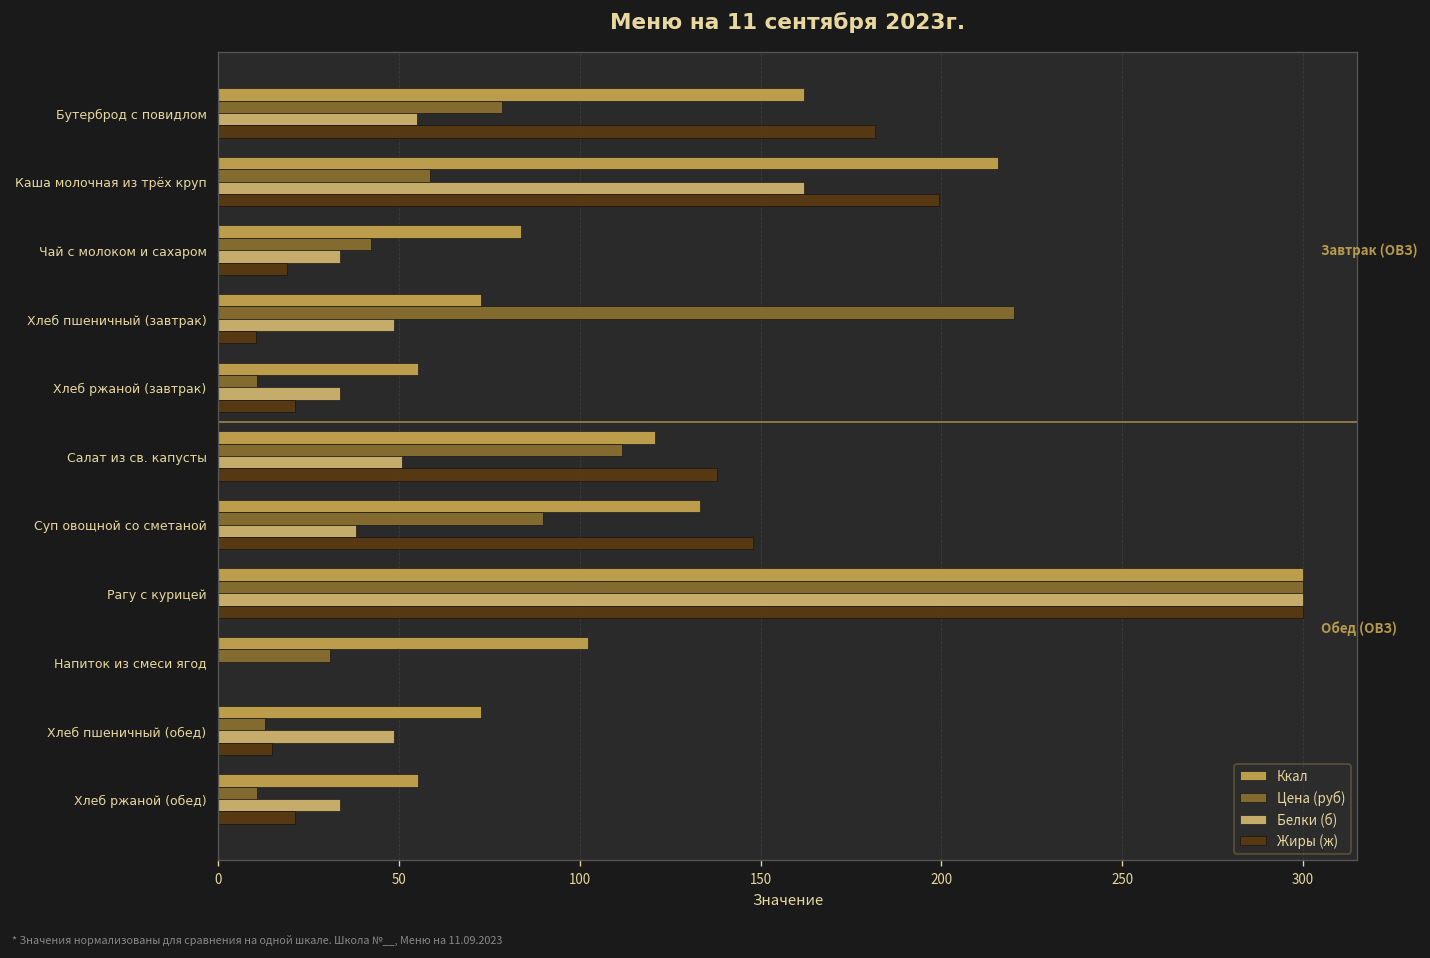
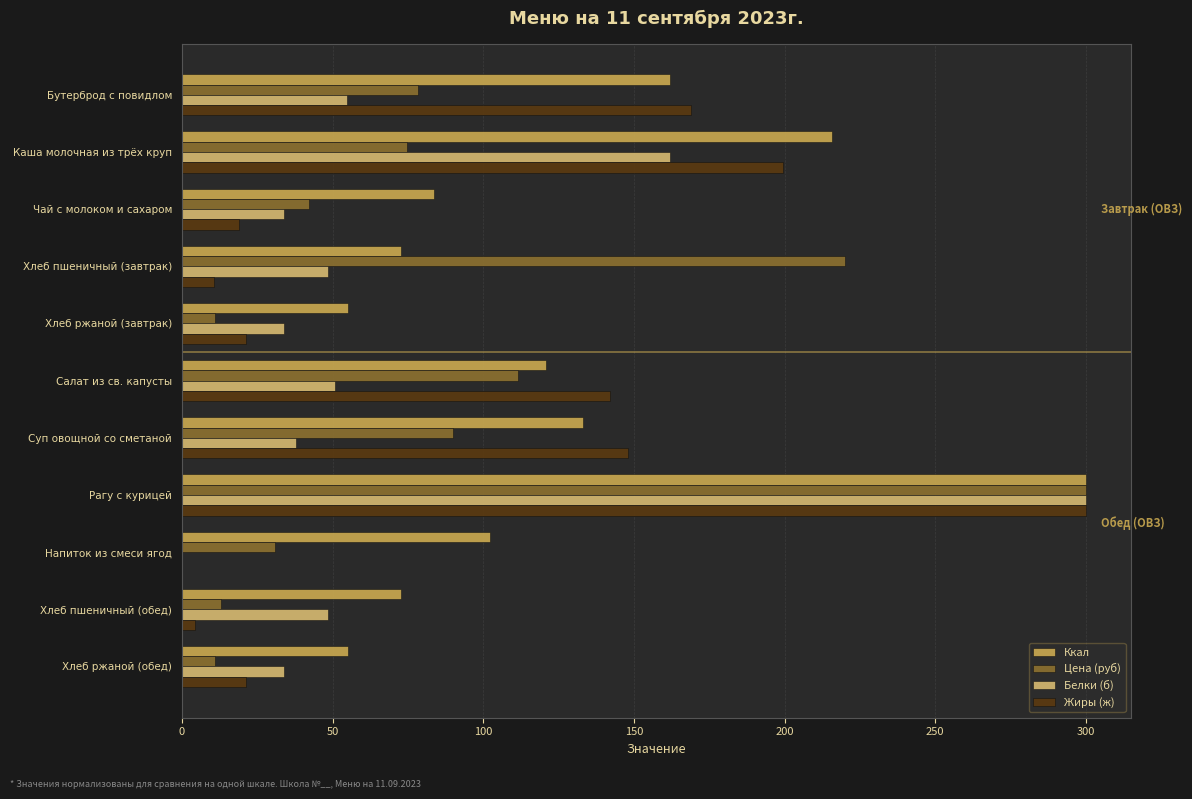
  {
    "Цена (руб)": {
      "Бутерброд с повидлом": 78,
-     "Каша молочная из трёх круп": 59,
+     "Каша молочная из трёх круп": 75,
      "Чай с молоком и сахаром": 42,
      "Хлеб пшеничный (завтрак)": 220,
      "Хлеб ржаной (завтрак)": 11,
      "Салат из св. капусты": 112,
      "Суп овощной со сметаной": 90,
      "Рагу с курицей": 300,
      "Напиток из смеси ягод": 31,
      "Хлеб пшеничный (обед)": 13,
      "Хлеб ржаной (обед)": 11
    },
    "Жиры (ж)": {
-     "Бутерброд с повидлом": 182,
+     "Бутерброд с повидлом": 169,
      "Каша молочная из трёх круп": 199,
      "Чай с молоком и сахаром": 19,
      "Хлеб пшеничный (завтрак)": 11,
      "Хлеб ржаной (завтрак)": 21,
-     "Салат из св. капусты": 138,
+     "Салат из св. капусты": 142,
      "Суп овощной со сметаной": 148,
      "Рагу с курицей": 300,
      "Напиток из смеси ягод": 0,
-     "Хлеб пшеничный (обед)": 15,
+     "Хлеб пшеничный (обед)": 4,
      "Хлеб ржаной (обед)": 21
    }
  }
